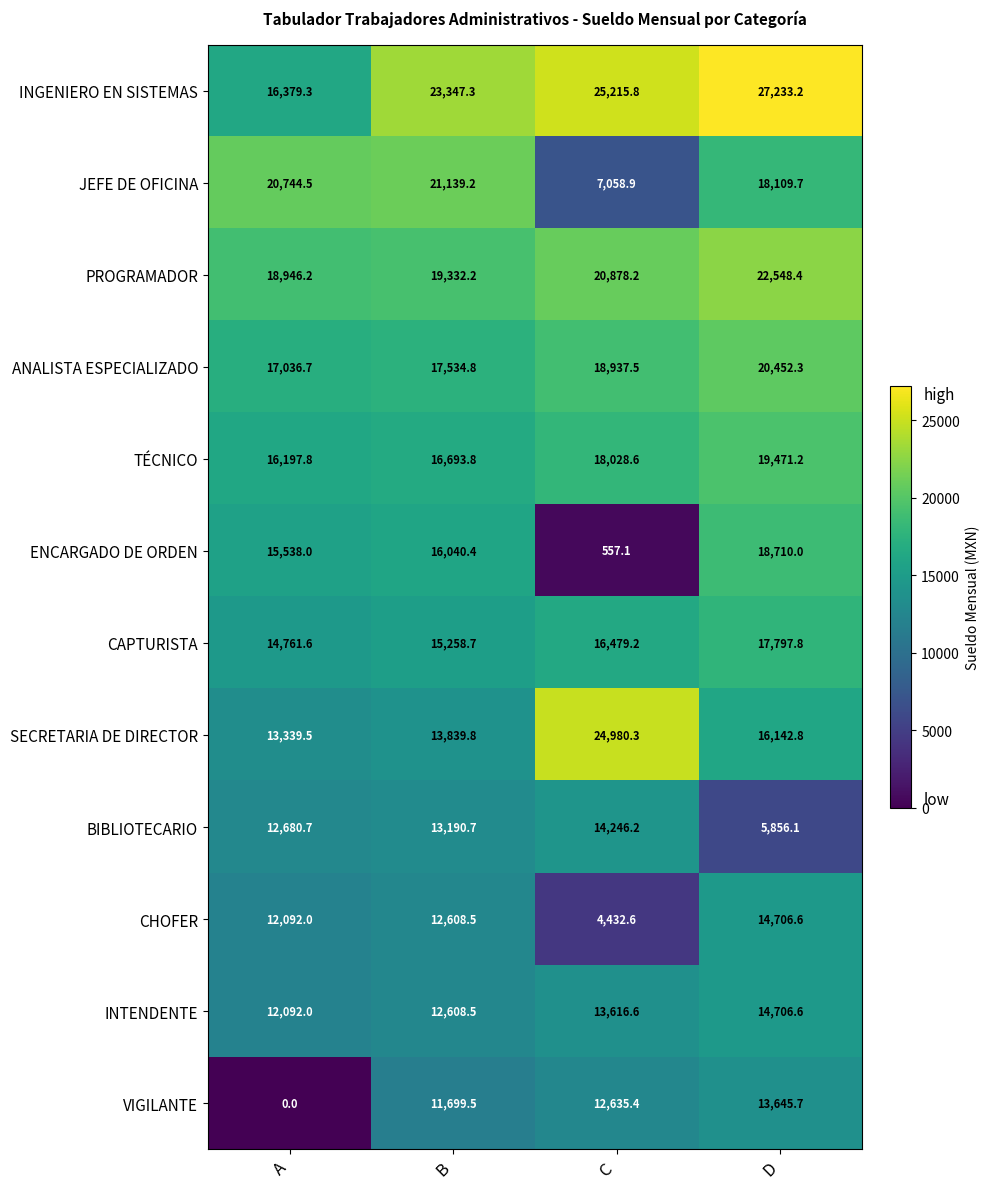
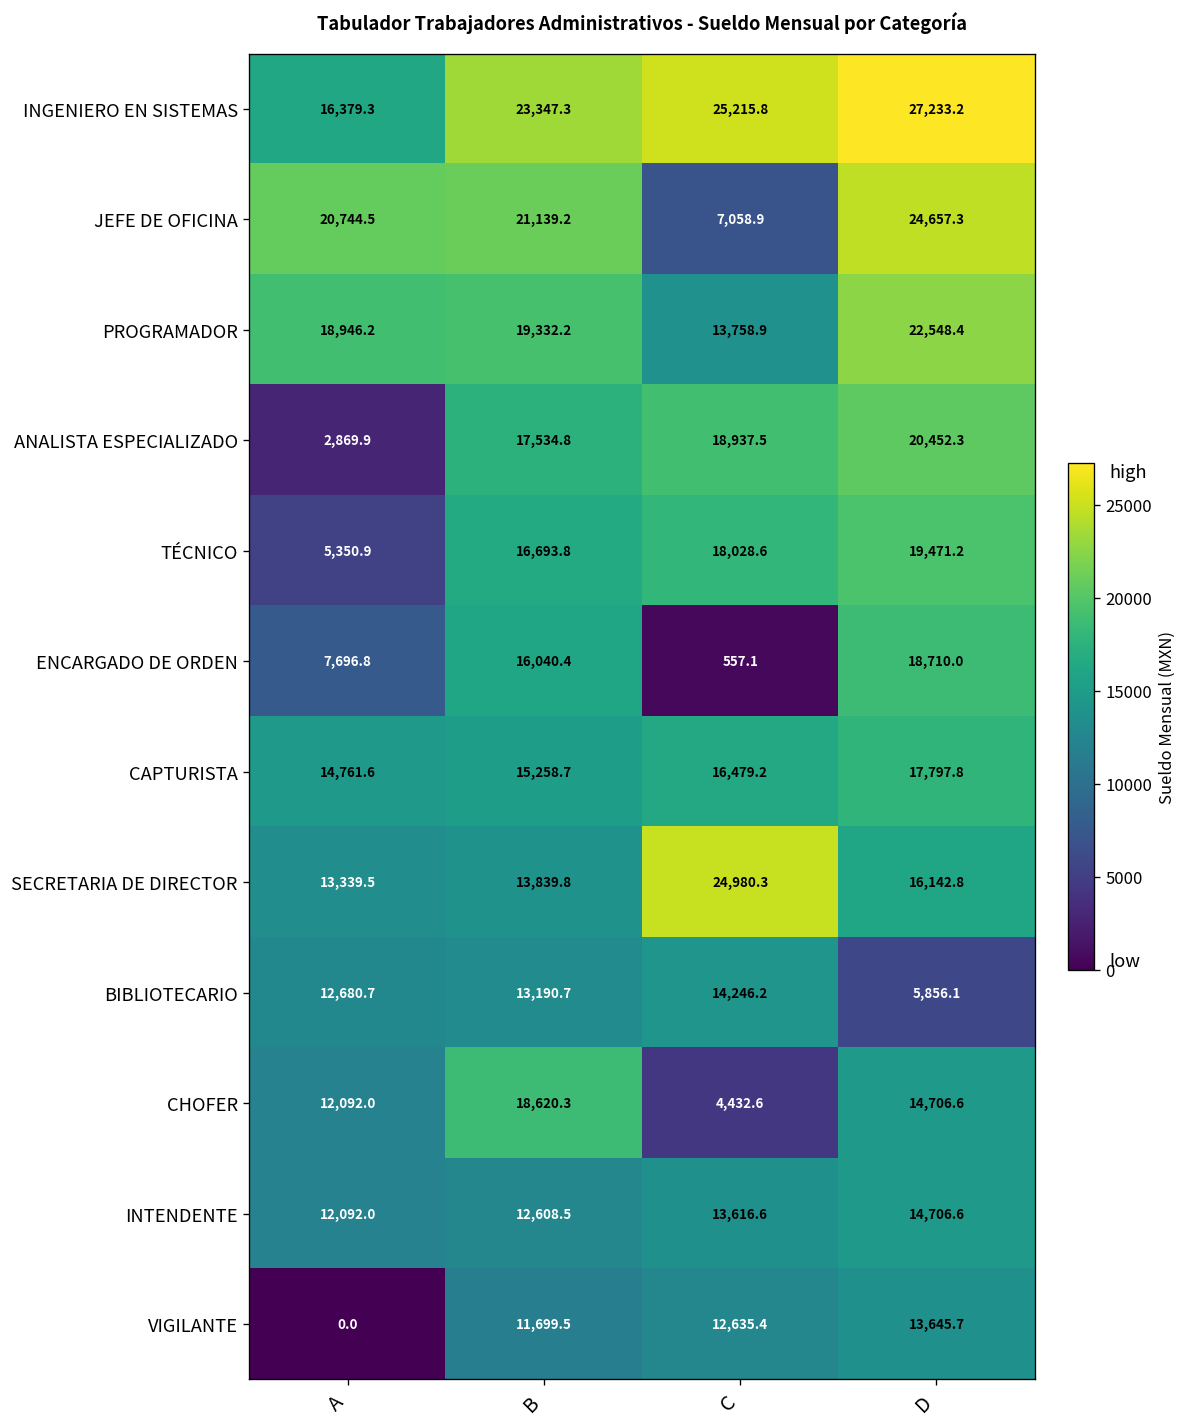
  {
    "INGENIERO EN SISTEMAS": {
      "A": "16,379.3",
      "B": "23,347.3",
      "C": "25,215.8",
      "D": "27,233.2"
    },
    "JEFE DE OFICINA": {
      "A": "20,744.5",
      "B": "21,139.2",
      "C": "7,058.9",
-     "D": "18,109.7"
+     "D": "24,657.3"
    },
    "PROGRAMADOR": {
      "A": "18,946.2",
      "B": "19,332.2",
-     "C": "20,878.2",
+     "C": "13,758.9",
      "D": "22,548.4"
    },
    "ANALISTA ESPECIALIZADO": {
-     "A": "17,036.7",
+     "A": "2,869.9",
      "B": "17,534.8",
      "C": "18,937.5",
      "D": "20,452.3"
    },
    "TÉCNICO": {
-     "A": "16,197.8",
+     "A": "5,350.9",
      "B": "16,693.8",
      "C": "18,028.6",
      "D": "19,471.2"
    },
    "ENCARGADO DE ORDEN": {
-     "A": "15,538.0",
+     "A": "7,696.8",
      "B": "16,040.4",
      "C": "557.1",
      "D": "18,710.0"
    },
    "CAPTURISTA": {
      "A": "14,761.6",
      "B": "15,258.7",
      "C": "16,479.2",
      "D": "17,797.8"
    },
    "SECRETARIA DE DIRECTOR": {
      "A": "13,339.5",
      "B": "13,839.8",
      "C": "24,980.3",
      "D": "16,142.8"
    },
    "BIBLIOTECARIO": {
      "A": "12,680.7",
      "B": "13,190.7",
      "C": "14,246.2",
      "D": "5,856.1"
    },
    "CHOFER": {
      "A": "12,092.0",
-     "B": "12,608.5",
+     "B": "18,620.3",
      "C": "4,432.6",
      "D": "14,706.6"
    },
    "INTENDENTE": {
      "A": "12,092.0",
      "B": "12,608.5",
      "C": "13,616.6",
      "D": "14,706.6"
    },
    "VIGILANTE": {
      "A": "0.0",
      "B": "11,699.5",
      "C": "12,635.4",
      "D": "13,645.7"
    }
  }
